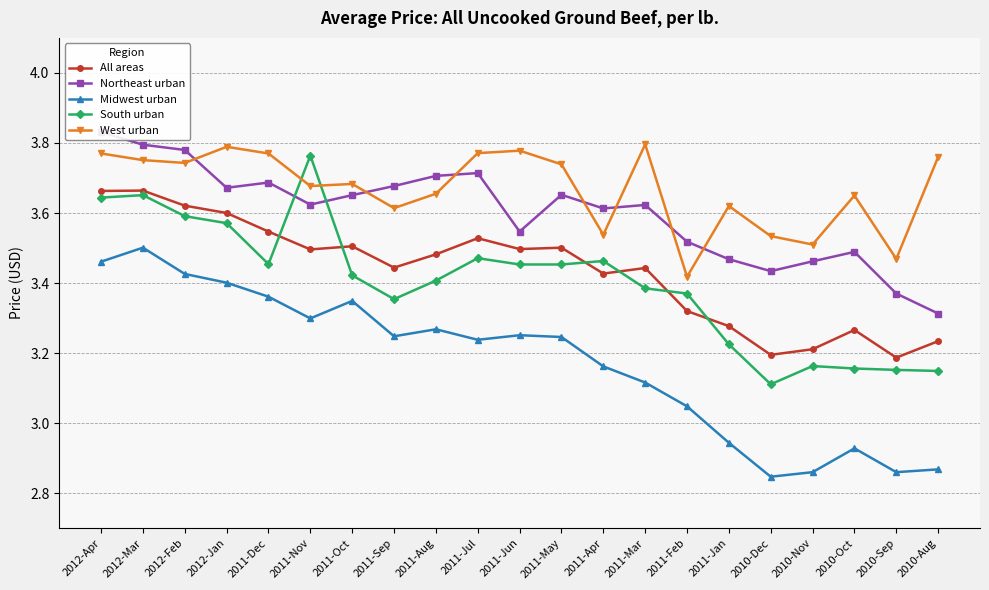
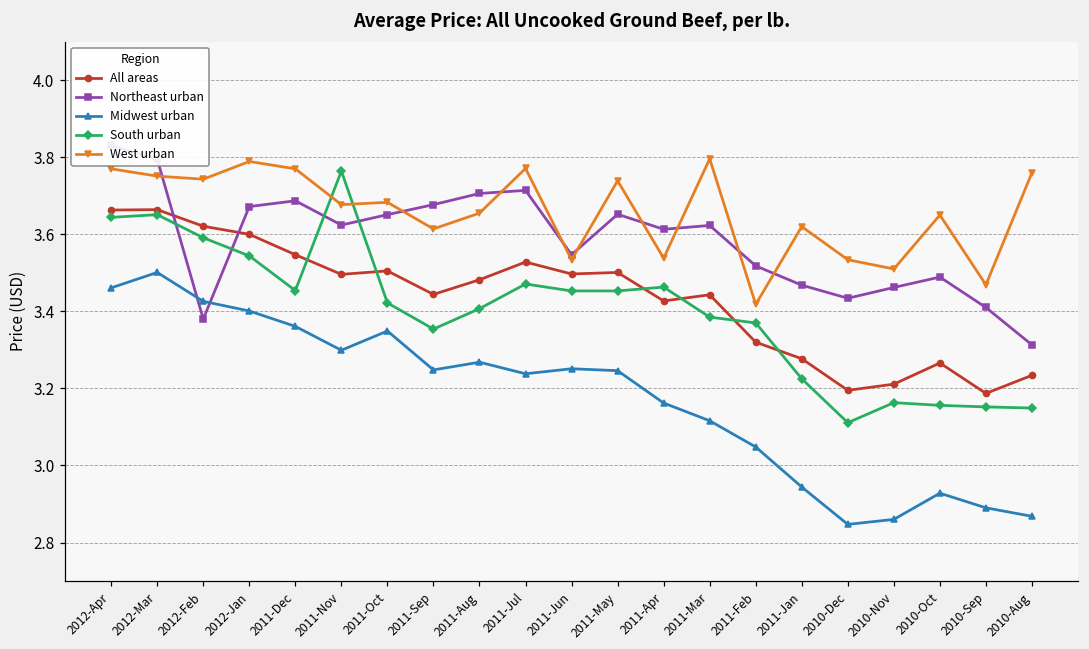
  {
    "All areas": {
      "2012-Apr": 3.66,
      "2012-Mar": 3.66,
      "2012-Feb": 3.62,
      "2012-Jan": 3.60,
      "2011-Dec": 3.55,
      "2011-Nov": 3.50,
      "2011-Oct": 3.51,
      "2011-Sep": 3.44,
      "2011-Aug": 3.48,
      "2011-Jul": 3.53,
      "2011-Jun": 3.50,
      "2011-May": 3.50,
      "2011-Apr": 3.43,
      "2011-Mar": 3.44,
      "2011-Feb": 3.32,
      "2011-Jan": 3.28,
      "2010-Dec": 3.20,
      "2010-Nov": 3.21,
      "2010-Oct": 3.27,
      "2010-Sep": 3.19,
      "2010-Aug": 3.23
    },
    "Northeast urban": {
      "2012-Mar": 3.80,
-     "2012-Feb": 3.78,
+     "2012-Feb": 3.38,
      "2012-Jan": 3.67,
      "2011-Dec": 3.69,
      "2011-Nov": 3.62,
      "2011-Oct": 3.65,
      "2011-Sep": 3.68,
      "2011-Aug": 3.71,
      "2011-Jul": 3.71,
      "2011-Jun": 3.55,
      "2011-May": 3.65,
      "2011-Apr": 3.61,
      "2011-Mar": 3.62,
      "2011-Feb": 3.52,
      "2011-Jan": 3.47,
      "2010-Dec": 3.43,
      "2010-Nov": 3.46,
      "2010-Oct": 3.49,
-     "2010-Sep": 3.37,
+     "2010-Sep": 3.41,
      "2010-Aug": 3.31
    },
    "Midwest urban": {
      "2012-Apr": 3.46,
      "2012-Mar": 3.50,
      "2012-Feb": 3.43,
      "2012-Jan": 3.40,
      "2011-Dec": 3.36,
      "2011-Nov": 3.30,
      "2011-Oct": 3.35,
      "2011-Sep": 3.25,
      "2011-Aug": 3.27,
      "2011-Jul": 3.24,
      "2011-Jun": 3.25,
      "2011-May": 3.25,
      "2011-Apr": 3.16,
      "2011-Mar": 3.12,
      "2011-Feb": 3.05,
      "2011-Jan": 2.94,
      "2010-Dec": 2.85,
      "2010-Nov": 2.86,
      "2010-Oct": 2.93,
-     "2010-Sep": 2.86,
+     "2010-Sep": 2.89,
      "2010-Aug": 2.87
    },
    "South urban": {
      "2012-Apr": 3.64,
      "2012-Mar": 3.65,
      "2012-Feb": 3.59,
-     "2012-Jan": 3.57,
+     "2012-Jan": 3.54,
      "2011-Dec": 3.45,
      "2011-Nov": 3.76,
      "2011-Oct": 3.42,
      "2011-Sep": 3.35,
      "2011-Aug": 3.41,
      "2011-Jul": 3.47,
      "2011-Jun": 3.45,
      "2011-May": 3.45,
      "2011-Apr": 3.46,
      "2011-Mar": 3.39,
      "2011-Feb": 3.37,
      "2011-Jan": 3.23,
      "2010-Dec": 3.11,
      "2010-Nov": 3.16,
      "2010-Oct": 3.16,
      "2010-Sep": 3.15,
      "2010-Aug": 3.15
    },
    "West urban": {
      "2012-Apr": 3.77,
      "2012-Mar": 3.75,
      "2012-Feb": 3.74,
      "2012-Jan": 3.79,
      "2011-Dec": 3.77,
      "2011-Nov": 3.68,
      "2011-Oct": 3.68,
      "2011-Sep": 3.61,
      "2011-Aug": 3.66,
      "2011-Jul": 3.77,
-     "2011-Jun": 3.78,
+     "2011-Jun": 3.53,
      "2011-May": 3.74,
      "2011-Apr": 3.54,
      "2011-Mar": 3.80,
      "2011-Feb": 3.42,
      "2011-Jan": 3.62,
      "2010-Dec": 3.53,
      "2010-Nov": 3.51,
      "2010-Oct": 3.65,
      "2010-Sep": 3.47,
      "2010-Aug": 3.76
    }
  }
